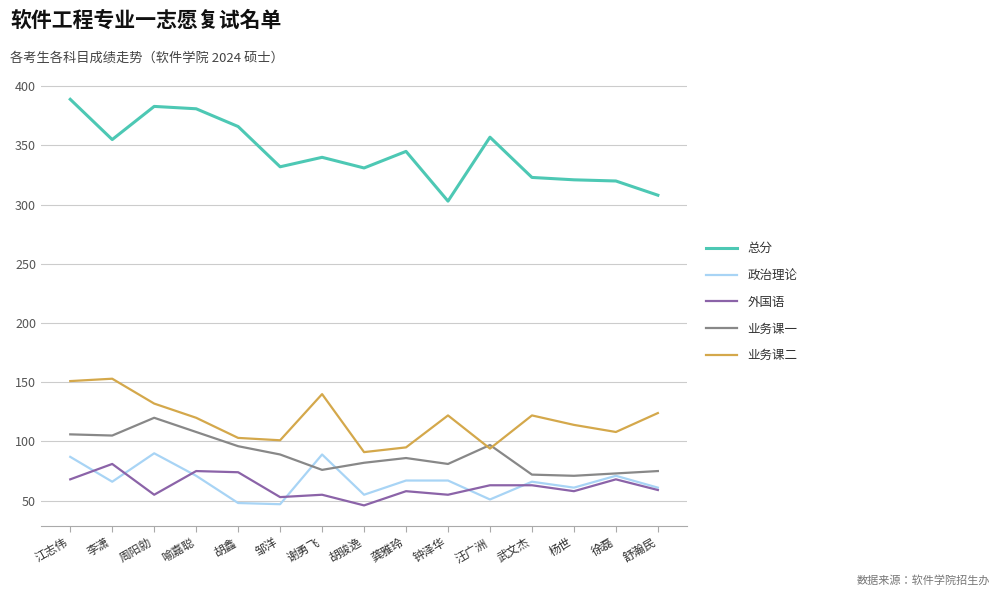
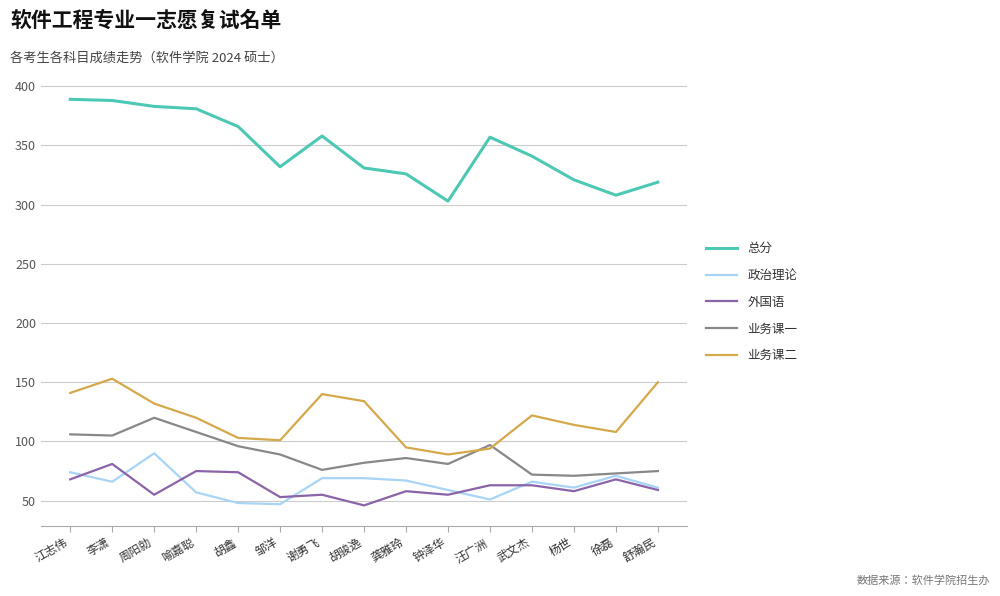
  {
    "总分": {
      "江志伟": 389,
-     "李潇": 355,
+     "李潇": 388,
      "周阳勍": 383,
      "喻嘉聪": 381,
      "胡鑫": 366,
      "邹洋": 332,
-     "谢勇飞": 340,
+     "谢勇飞": 358,
      "胡骏逸": 331,
-     "龚雅玲": 345,
+     "龚雅玲": 326,
      "钟泽华": 303,
      "汪广洲": 357,
-     "武文杰": 323,
+     "武文杰": 341,
      "杨世": 321,
-     "徐磊": 320,
-     "舒瀚民": 308
+     "徐磊": 308,
+     "舒瀚民": 319
    },
    "政治理论": {
-     "江志伟": 87,
+     "江志伟": 74,
      "李潇": 66,
      "周阳勍": 90,
-     "喻嘉聪": 71,
+     "喻嘉聪": 57,
      "胡鑫": 48,
      "邹洋": 47,
-     "谢勇飞": 89,
-     "胡骏逸": 55,
+     "谢勇飞": 69,
+     "胡骏逸": 69,
      "龚雅玲": 67,
-     "钟泽华": 67,
+     "钟泽华": 59,
      "汪广洲": 51,
      "武文杰": 66,
      "杨世": 61
    },
    "业务课二": {
-     "江志伟": 151,
+     "江志伟": 141,
      "李潇": 153,
      "周阳勍": 132,
      "喻嘉聪": 120,
      "胡鑫": 103,
      "邹洋": 101,
      "谢勇飞": 140,
-     "胡骏逸": 91,
+     "胡骏逸": 134,
      "龚雅玲": 95,
-     "钟泽华": 122,
+     "钟泽华": 89,
      "汪广洲": 94,
      "武文杰": 122,
      "杨世": 114,
      "徐磊": 108,
-     "舒瀚民": 124
+     "舒瀚民": 150
    }
  }
